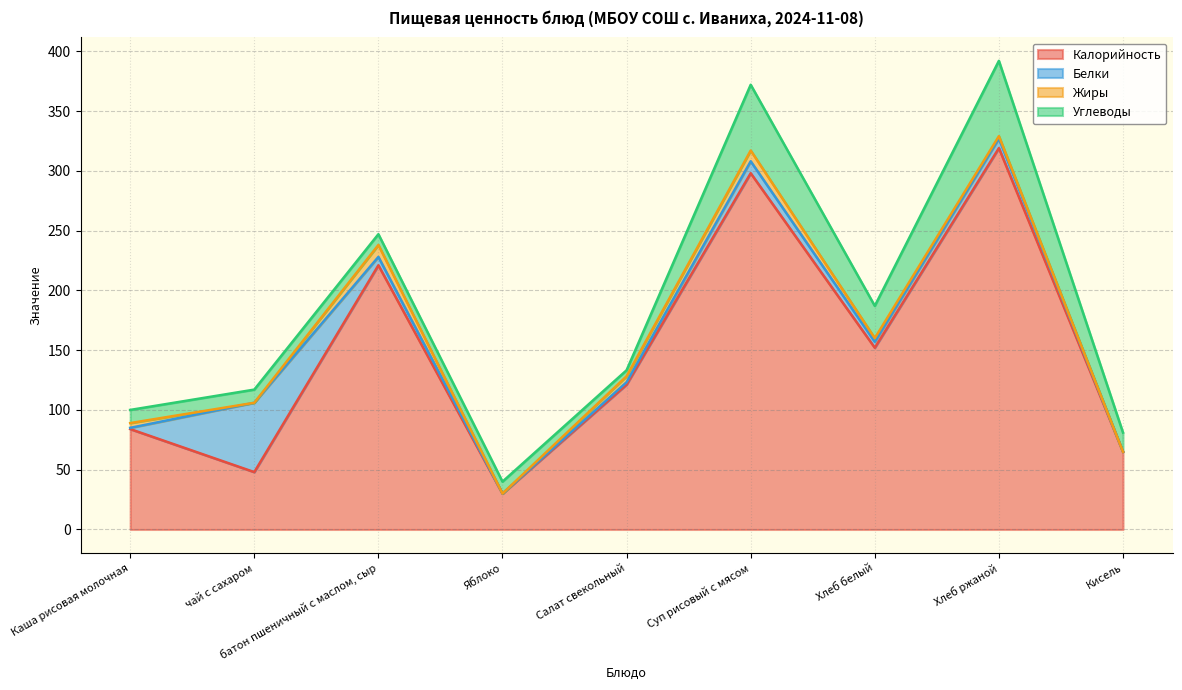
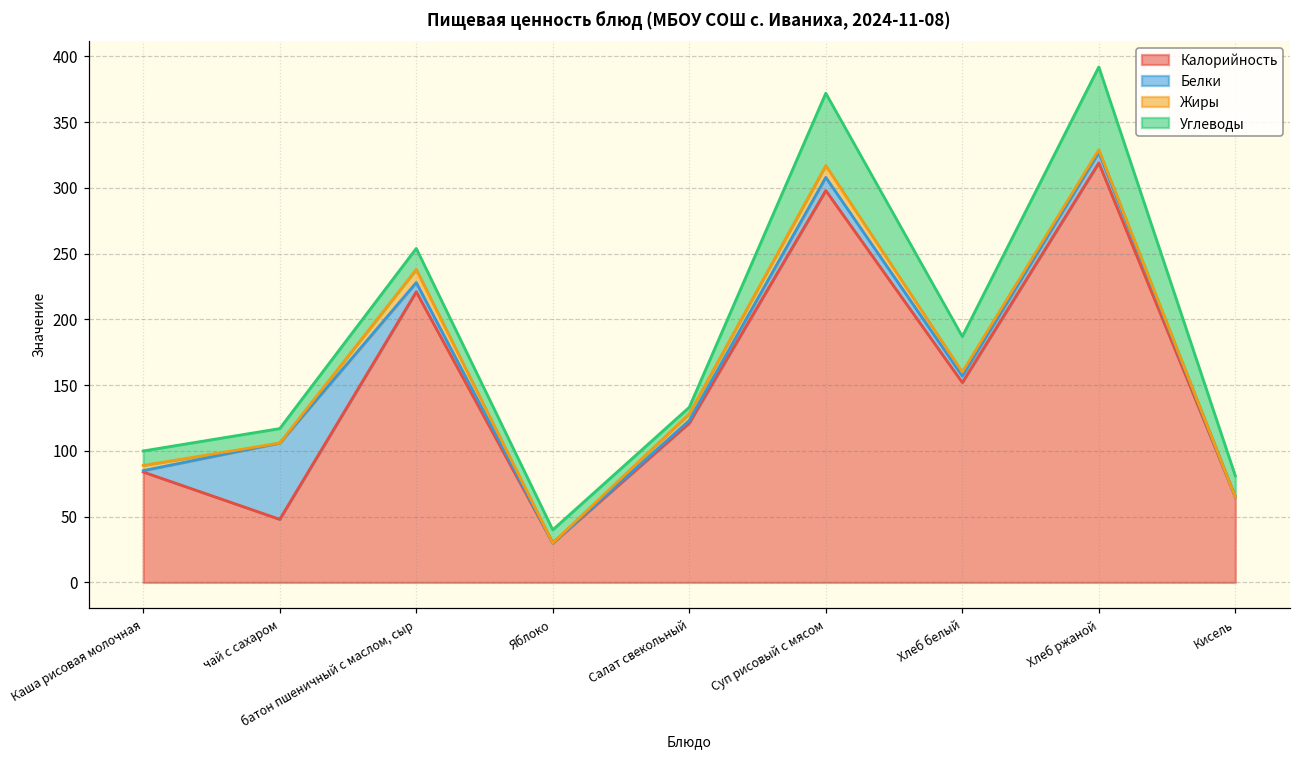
  {
    "Калорийность": {
      "чай с сахаром": 48,
      "батон пшеничный с маслом, сыр": 221,
      "Суп рисовый с мясом": 298,
      "Хлеб белый": 152,
      "Хлеб ржаной": 319
    },
    "Белки": {
      "батон пшеничный с маслом, сыр": 7,
      "Суп рисовый с мясом": 10,
      "Хлеб белый": 5
    },
    "Жиры": {
      "Каша рисовая молочная": 4,
      "батон пшеничный с маслом, сыр": 10,
      "Салат свекольный": 5,
      "Суп рисовый с мясом": 9,
      "Хлеб белый": 3
    },
    "Углеводы": {
      "Каша рисовая молочная": 11,
      "чай с сахаром": 11,
-     "батон пшеничный с маслом, сыр": 9,
+     "батон пшеничный с маслом, сыр": 16,
      "Яблоко": 10,
      "Салат свекольный": 5,
      "Суп рисовый с мясом": 55,
      "Хлеб белый": 27,
      "Хлеб ржаной": 63,
      "Кисель": 16
    }
  }
